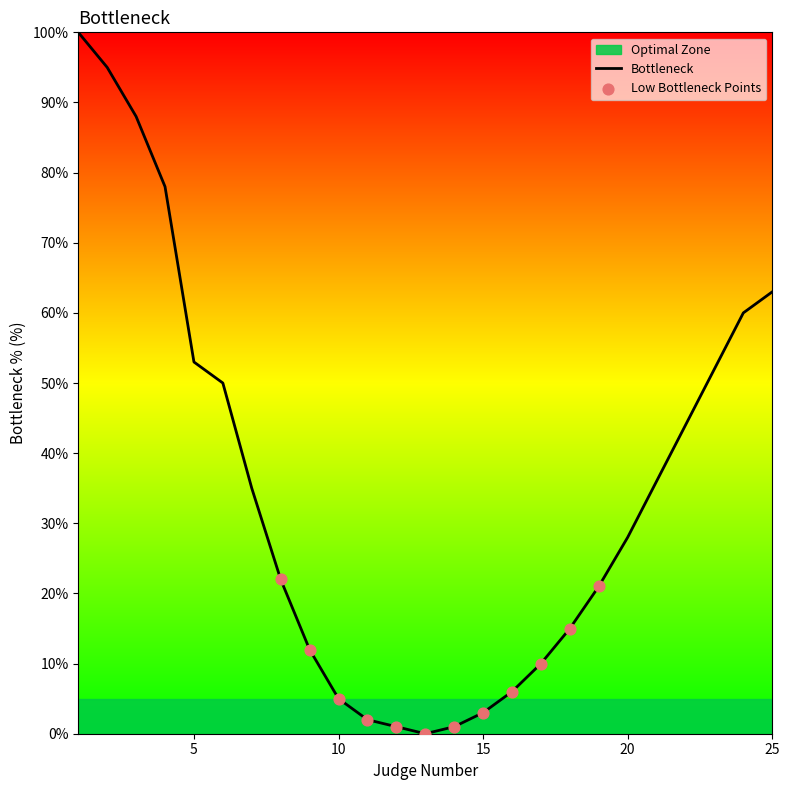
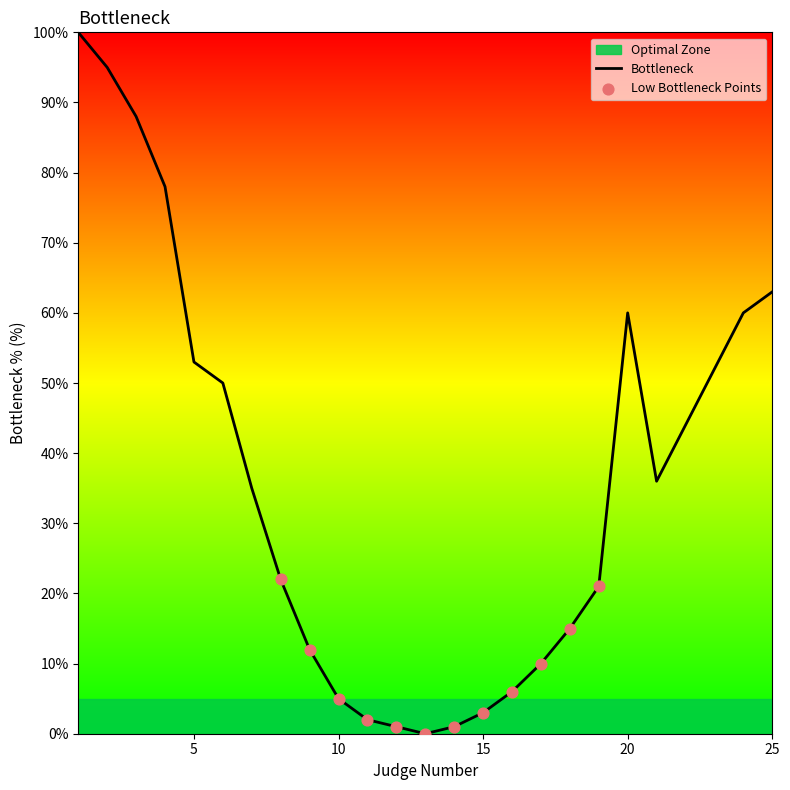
  {
    "Bottleneck": {
-     "20": "28%"
+     "20": "60%"
    }
  }
